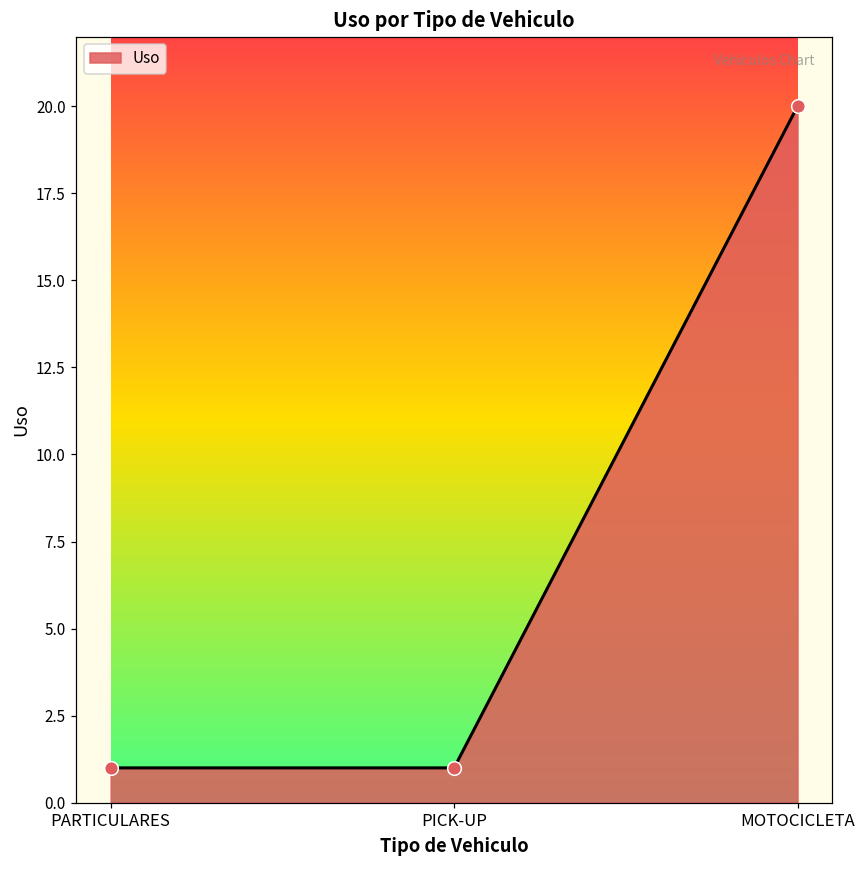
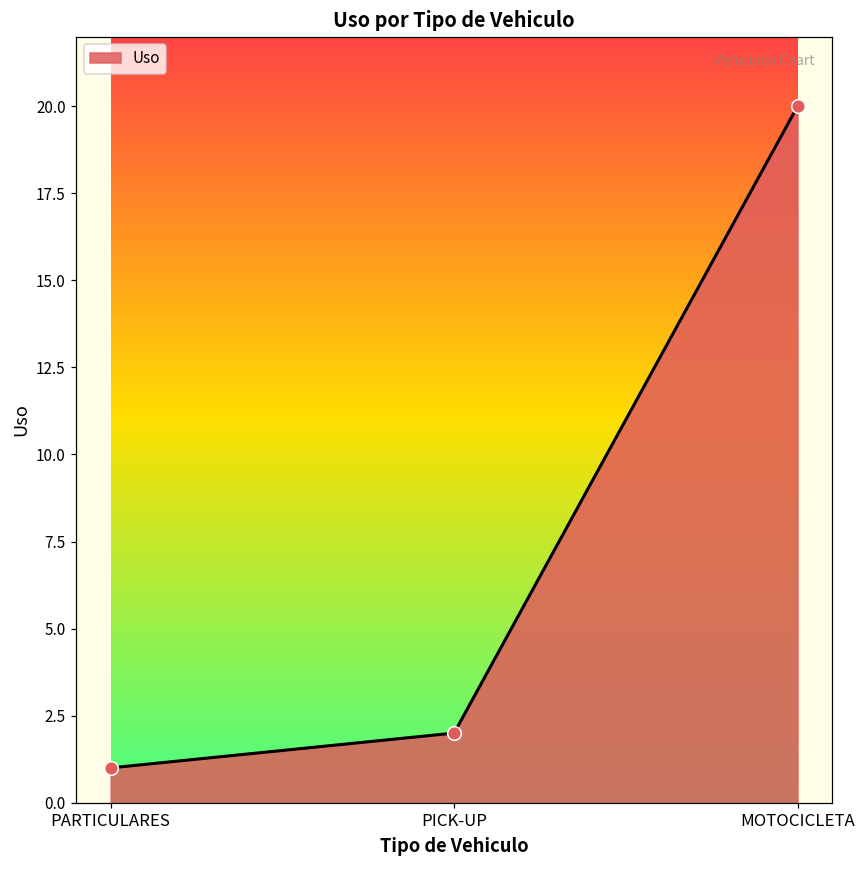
  {
    "PARTICULARES": 1,
-   "PICK-UP": 1,
+   "PICK-UP": 2,
    "MOTOCICLETA": 20
  }
